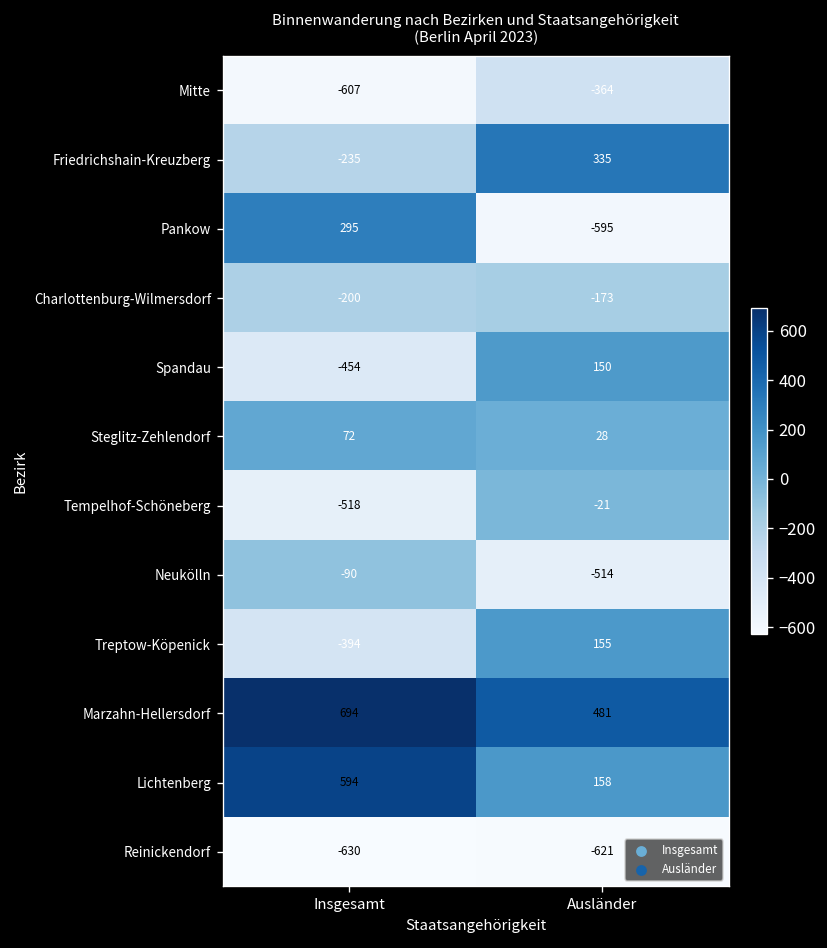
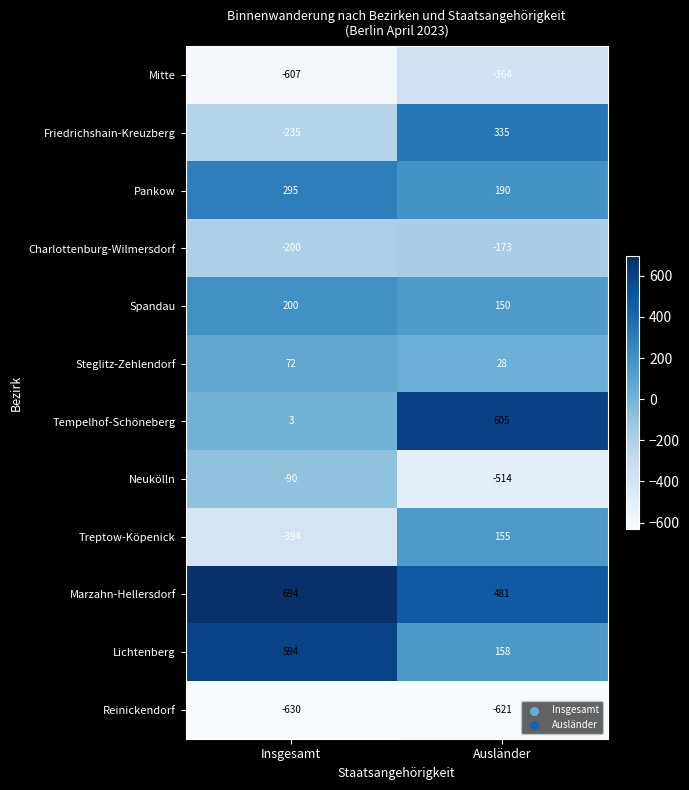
  {
    "Mitte": {
      "Insgesamt": -607,
      "Ausländer": -364
    },
    "Friedrichshain-Kreuzberg": {
      "Insgesamt": -235,
      "Ausländer": 335
    },
    "Pankow": {
      "Insgesamt": 295,
-     "Ausländer": -595
+     "Ausländer": 190
    },
    "Charlottenburg-Wilmersdorf": {
      "Insgesamt": -200,
      "Ausländer": -173
    },
    "Spandau": {
-     "Insgesamt": -454,
+     "Insgesamt": 200,
      "Ausländer": 150
    },
    "Steglitz-Zehlendorf": {
      "Insgesamt": 72,
      "Ausländer": 28
    },
    "Tempelhof-Schöneberg": {
-     "Insgesamt": -518,
-     "Ausländer": -21
+     "Insgesamt": 3,
+     "Ausländer": 605
    },
    "Neukölln": {
      "Insgesamt": -90,
      "Ausländer": -514
    },
    "Treptow-Köpenick": {
      "Ausländer": 155
    },
    "Marzahn-Hellersdorf": {
      "Insgesamt": 694,
      "Ausländer": 481
    },
    "Lichtenberg": {
      "Insgesamt": 594,
      "Ausländer": 158
    },
    "Reinickendorf": {
      "Insgesamt": -630,
      "Ausländer": -621
    }
  }
